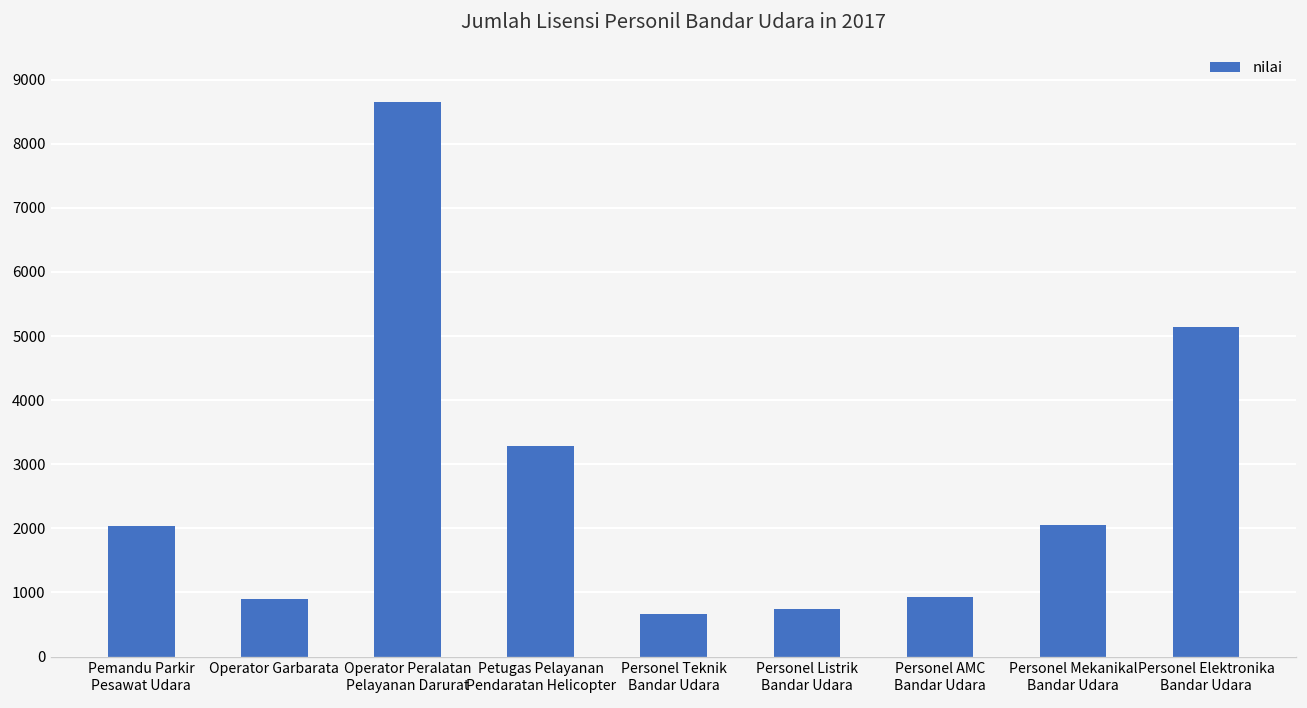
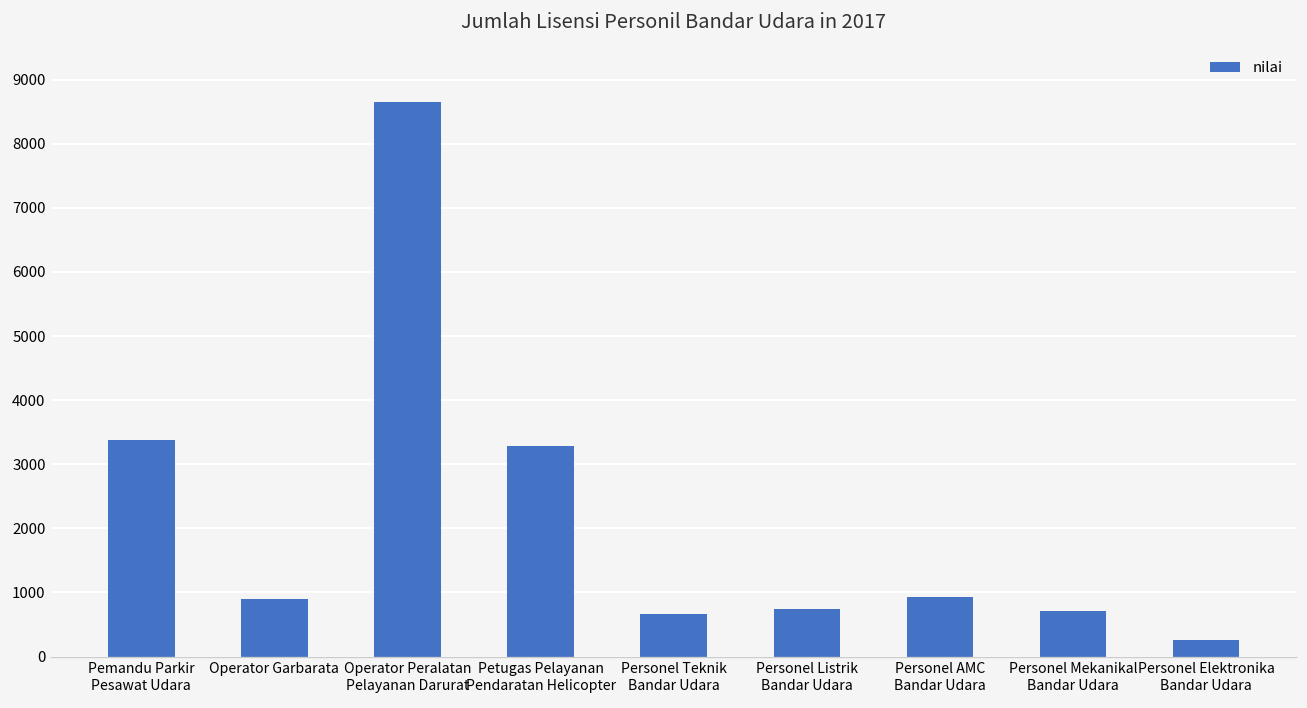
  {
-   "Pemandu Parkir Pesawat Udara": 2000,
+   "Pemandu Parkir Pesawat Udara": 3400,
    "Operator Garbarata": 900,
    "Operator Peralatan Pelayanan Darurat": 8700,
    "Petugas Pelayanan Pendaratan Helicopter": 3300,
    "Personel Teknik Bandar Udara": 700,
    "Personel Listrik Bandar Udara": 700,
    "Personel AMC Bandar Udara": 900,
-   "Personel Mekanikal Bandar Udara": 2100,
-   "Personel Elektronika Bandar Udara": 5100
+   "Personel Mekanikal Bandar Udara": 700,
+   "Personel Elektronika Bandar Udara": 300
  }
